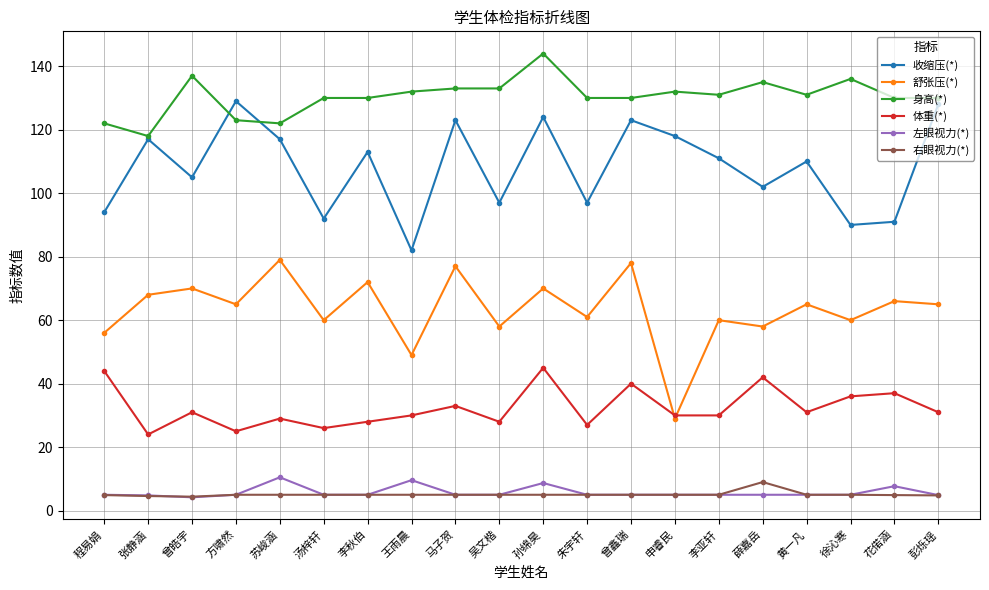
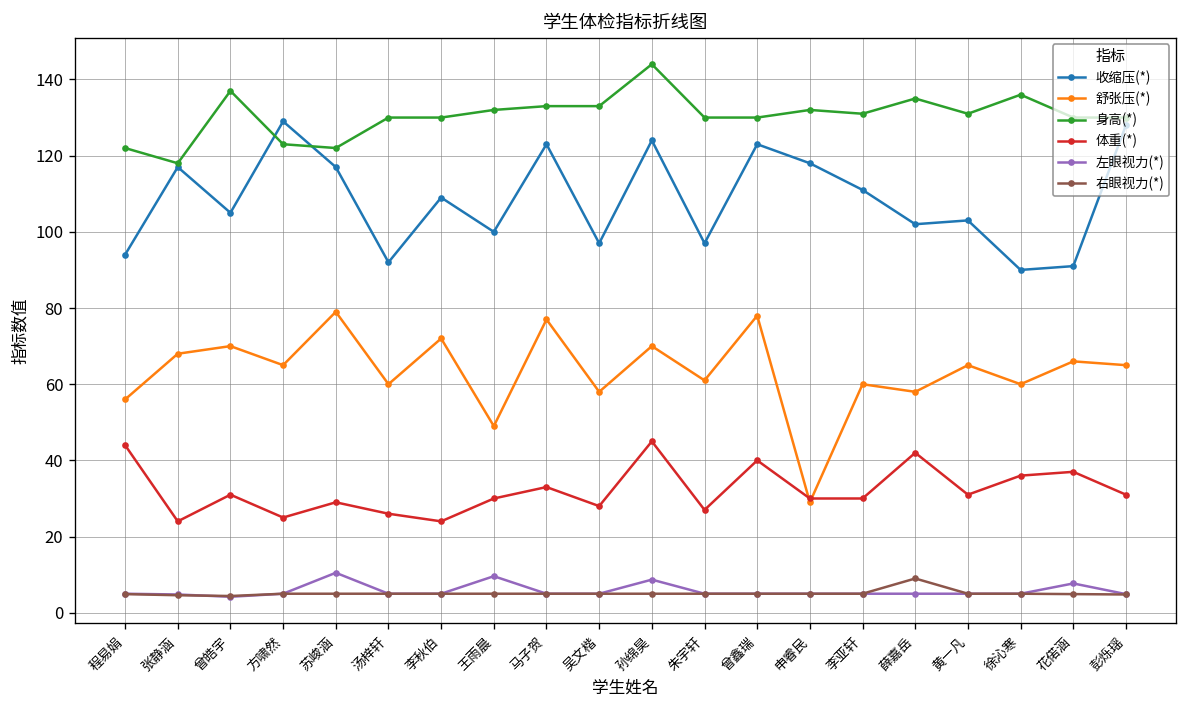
  {
    "收缩压(*)": {
      "程易娟": 94,
      "张静涵": 117,
      "曾皓宇": 105,
      "方啸然": 129,
      "苏峻涵": 117,
      "汤梓轩": 92,
-     "李秋伯": 113,
-     "王雨晨": 82,
+     "李秋伯": 109,
+     "王雨晨": 100,
      "马子贺": 123,
      "吴文楷": 97,
      "孙绵昊": 124,
      "朱宇轩": 97,
      "曾鑫瑞": 123,
      "申睿民": 118,
      "李亚轩": 111,
      "薛嘉岳": 102,
-     "黄一凡": 110,
+     "黄一凡": 103,
      "徐沁寒": 90,
      "花偌涵": 91
    },
    "舒张压(*)": {
      "程易娟": 56,
      "张静涵": 68,
      "曾皓宇": 70,
      "方啸然": 65,
      "苏峻涵": 79,
      "汤梓轩": 60,
      "李秋伯": 72,
      "王雨晨": 49,
      "马子贺": 77,
      "吴文楷": 58,
      "孙绵昊": 70,
      "朱宇轩": 61,
      "曾鑫瑞": 78,
      "申睿民": 29,
      "李亚轩": 60,
      "薛嘉岳": 58,
      "黄一凡": 65,
      "徐沁寒": 60,
      "花偌涵": 66,
      "彭烁瑶": 65
    },
    "身高(*)": {
      "程易娟": 122,
      "张静涵": 118,
      "曾皓宇": 137,
      "方啸然": 123,
      "苏峻涵": 122,
      "汤梓轩": 130,
      "李秋伯": 130,
      "王雨晨": 132,
      "马子贺": 133,
      "吴文楷": 133,
      "孙绵昊": 144,
      "朱宇轩": 130,
      "曾鑫瑞": 130,
      "申睿民": 132,
      "李亚轩": 131,
      "薛嘉岳": 135,
      "黄一凡": 131,
      "徐沁寒": 136
    },
    "体重(*)": {
      "程易娟": 44,
      "张静涵": 24,
      "曾皓宇": 31,
      "方啸然": 25,
      "苏峻涵": 29,
      "汤梓轩": 26,
-     "李秋伯": 28,
+     "李秋伯": 24,
      "王雨晨": 30,
      "马子贺": 33,
      "吴文楷": 28,
      "孙绵昊": 45,
      "朱宇轩": 27,
      "曾鑫瑞": 40,
      "申睿民": 30,
      "李亚轩": 30,
      "薛嘉岳": 42,
      "黄一凡": 31,
      "徐沁寒": 36,
      "花偌涵": 37,
      "彭烁瑶": 31
    },
    "左眼视力(*)": {
      "苏峻涵": 11,
      "王雨晨": 10,
      "孙绵昊": 9,
      "薛嘉岳": 5,
      "花偌涵": 8
    },
    "右眼视力(*)": {
      "苏峻涵": 5,
      "王雨晨": 5,
      "孙绵昊": 5,
      "薛嘉岳": 9,
      "花偌涵": 5
    }
  }
